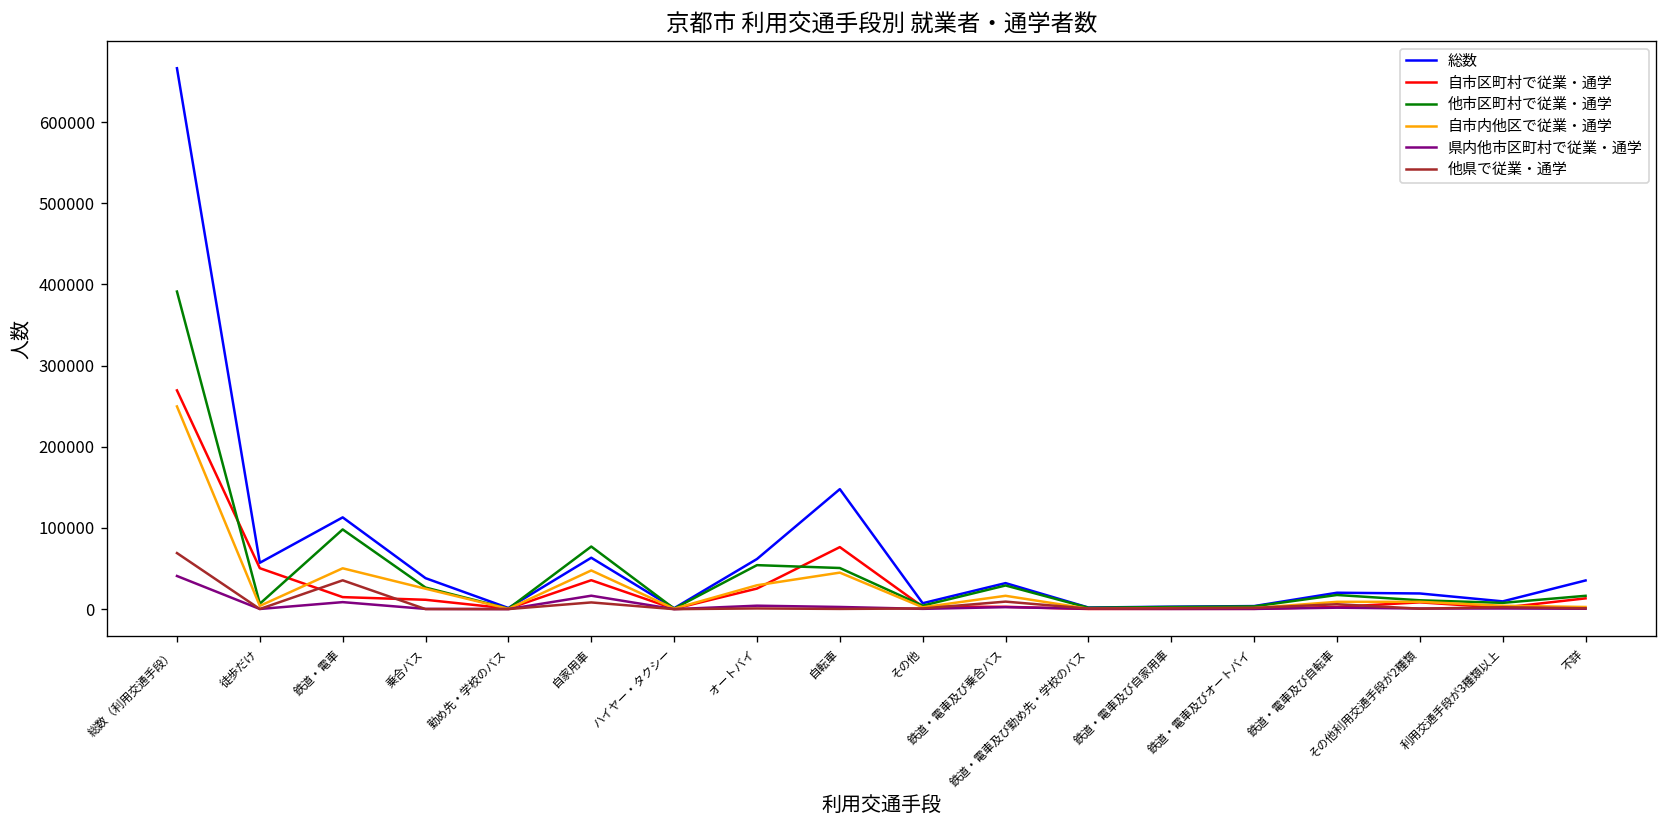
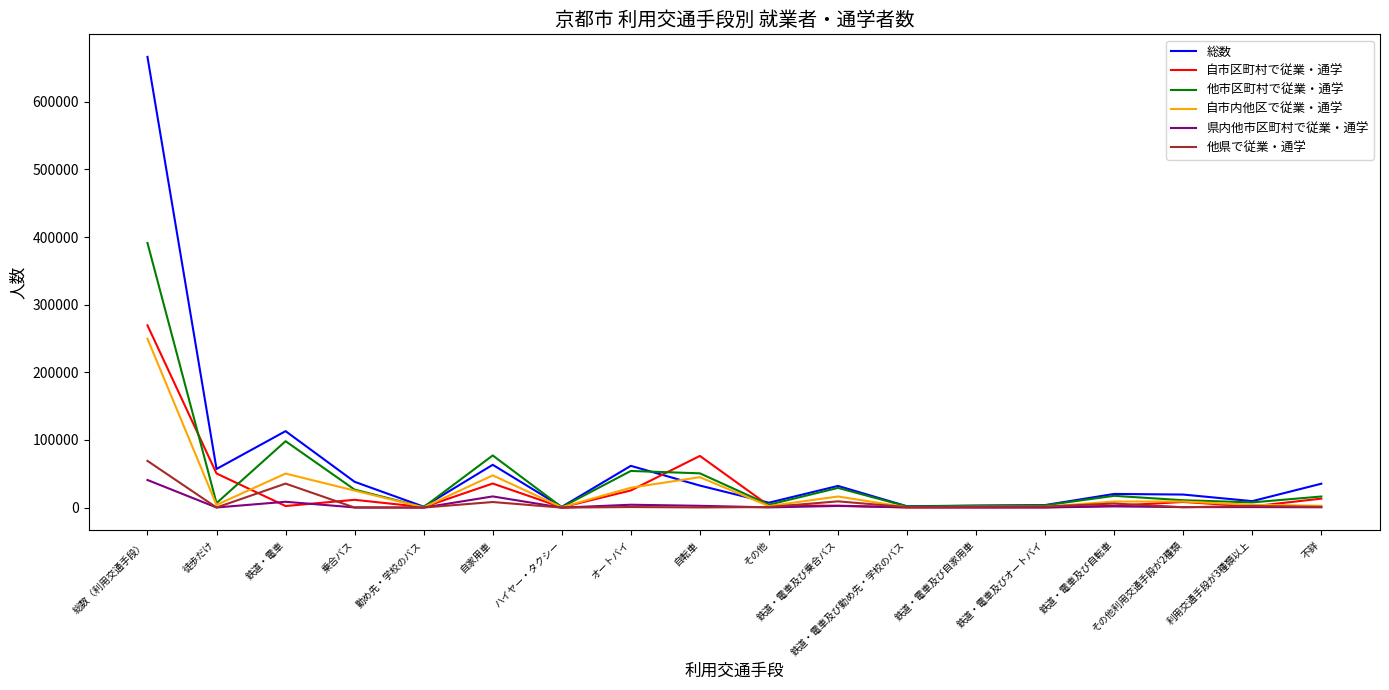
  {
    "総数": {
      "総数（利用交通手段）": 670000,
      "徒歩だけ": 60000,
      "鉄道・電車": 110000,
      "乗合バス": 40000,
      "自家用車": 60000,
      "オートバイ": 60000,
-     "自転車": 150000,
+     "自転車": 30000,
      "その他利用交通手段が2種類": 20000,
      "不詳": 40000
    },
    "自市区町村で従業・通学": {
      "総数（利用交通手段）": 270000,
      "徒歩だけ": 50000,
-     "鉄道・電車": 10000,
+     "鉄道・電車": 0,
      "乗合バス": 10000,
      "自家用車": 40000,
      "オートバイ": 30000,
      "自転車": 80000
    },
    "他市区町村で従業・通学": {
      "総数（利用交通手段）": 390000,
      "鉄道・電車": 100000,
      "自家用車": 80000,
      "オートバイ": 50000,
      "自転車": 50000
    },
    "自市内他区で従業・通学": {
      "総数（利用交通手段）": 250000,
      "鉄道・電車": 50000,
      "自家用車": 50000,
      "オートバイ": 30000,
      "自転車": 50000,
      "鉄道・電車及び乗合バス": 20000
    },
    "県内他市区町村で従業・通学": {
      "総数（利用交通手段）": 40000,
      "鉄道・電車": 10000,
      "自家用車": 20000
    },
    "他県で従業・通学": {
      "総数（利用交通手段）": 70000,
      "鉄道・電車": 40000,
      "自家用車": 10000,
      "鉄道・電車及び乗合バス": 10000
    }
  }
